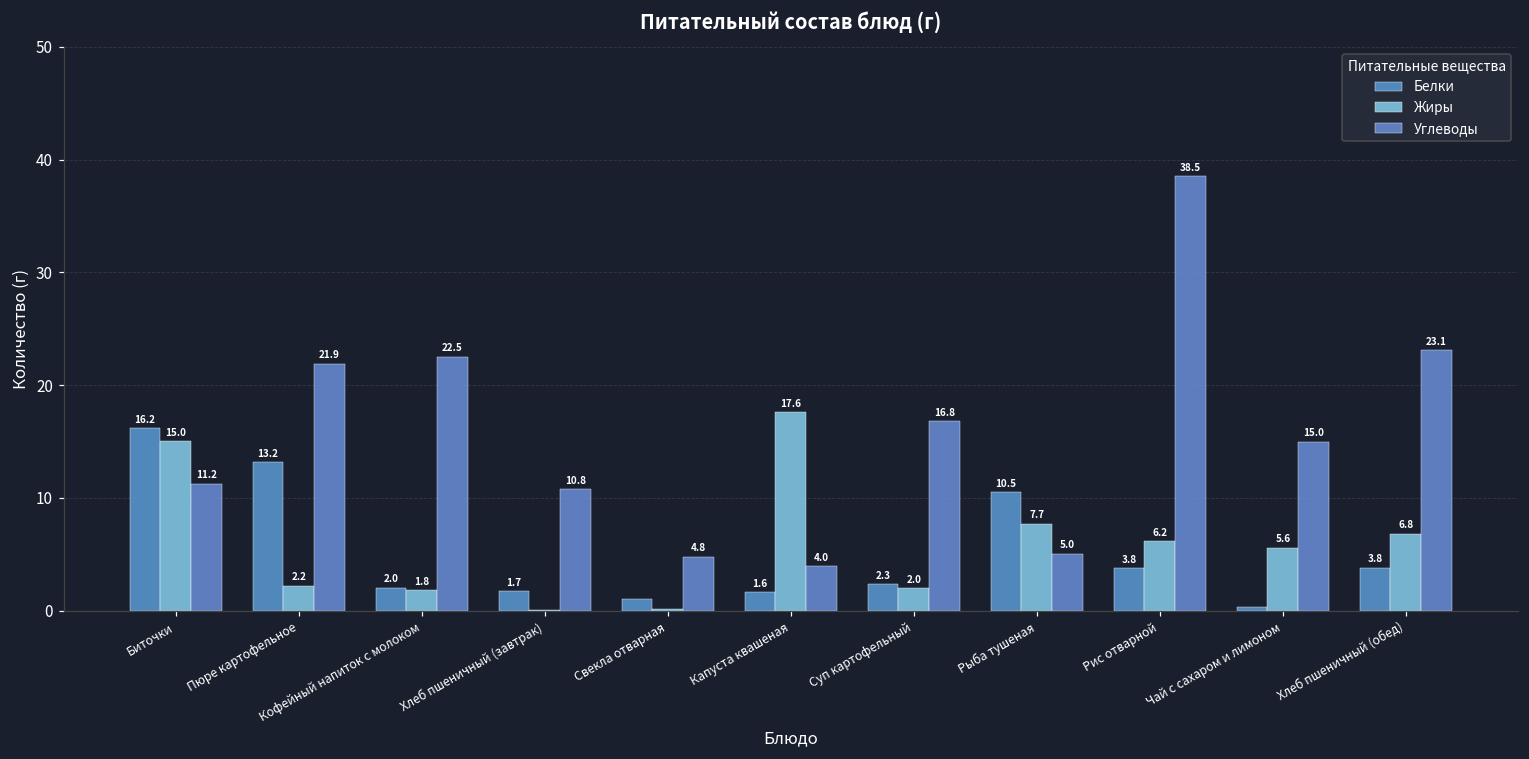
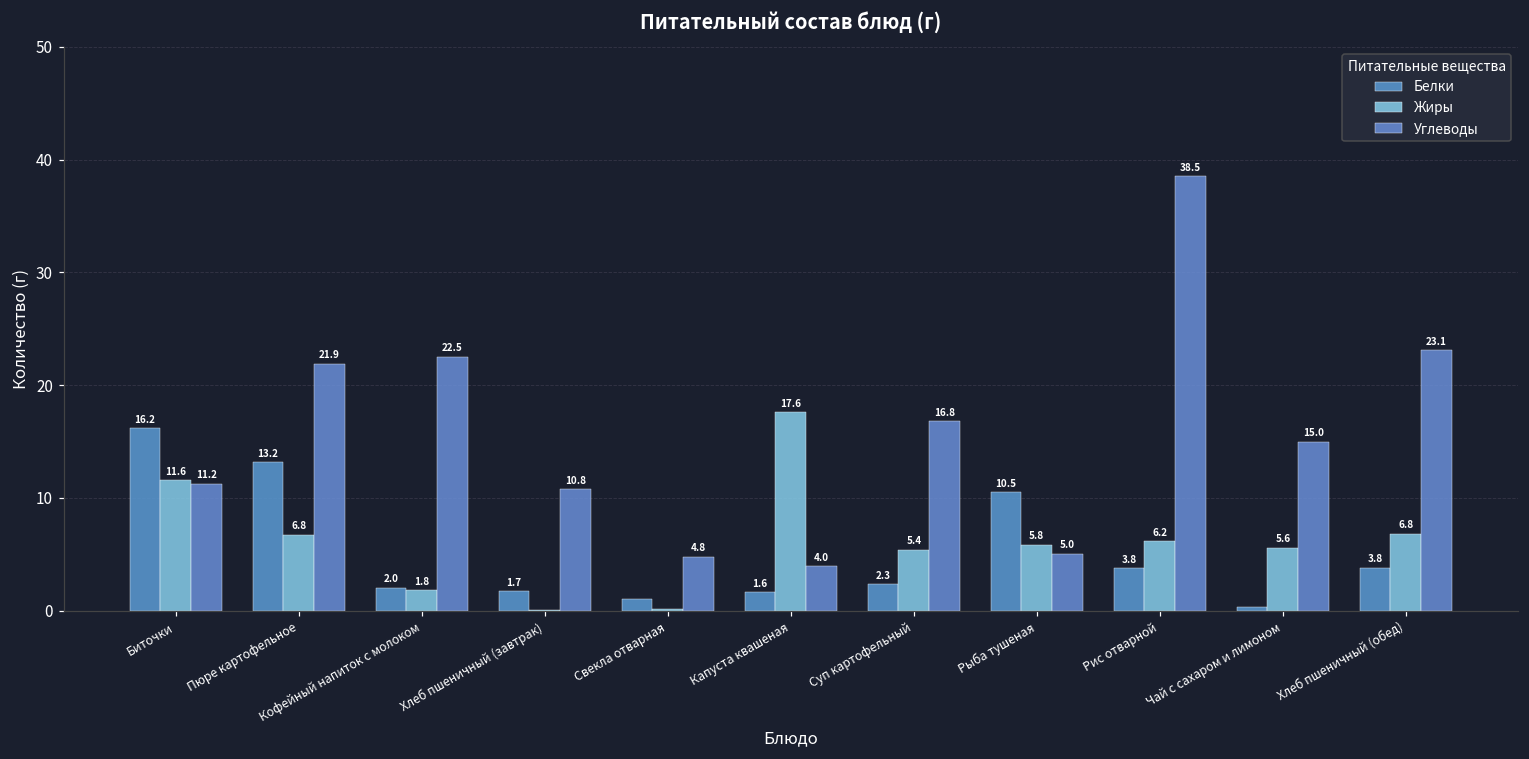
  {
    "Жиры": {
-     "Биточки": 15.0,
-     "Пюре картофельное": 2.2,
+     "Биточки": 11.6,
+     "Пюре картофельное": 6.8,
      "Кофейный напиток с молоком": 1.8,
      "Капуста квашеная": 17.6,
-     "Суп картофельный": 2.0,
-     "Рыба тушеная": 7.7,
+     "Суп картофельный": 5.4,
+     "Рыба тушеная": 5.8,
      "Рис отварной": 6.2,
      "Чай с сахаром и лимоном": 5.6,
      "Хлеб пшеничный (обед)": 6.8
    }
  }
